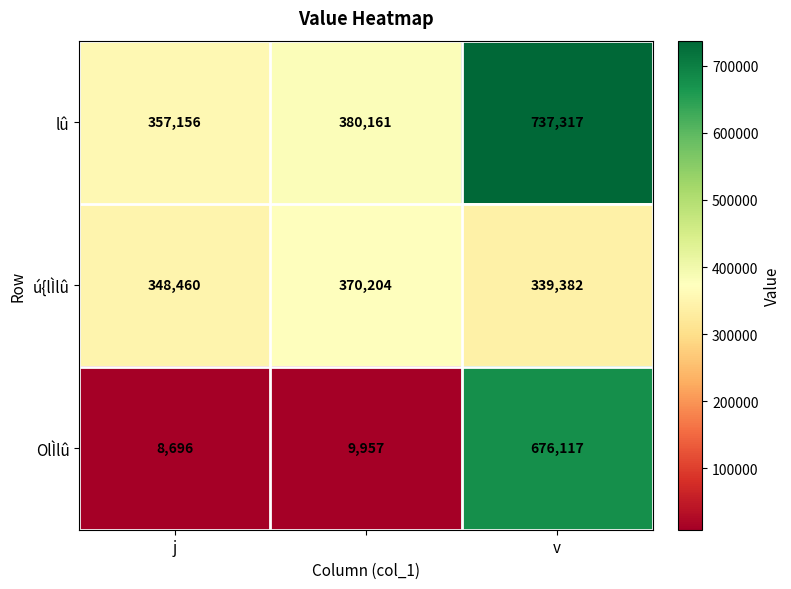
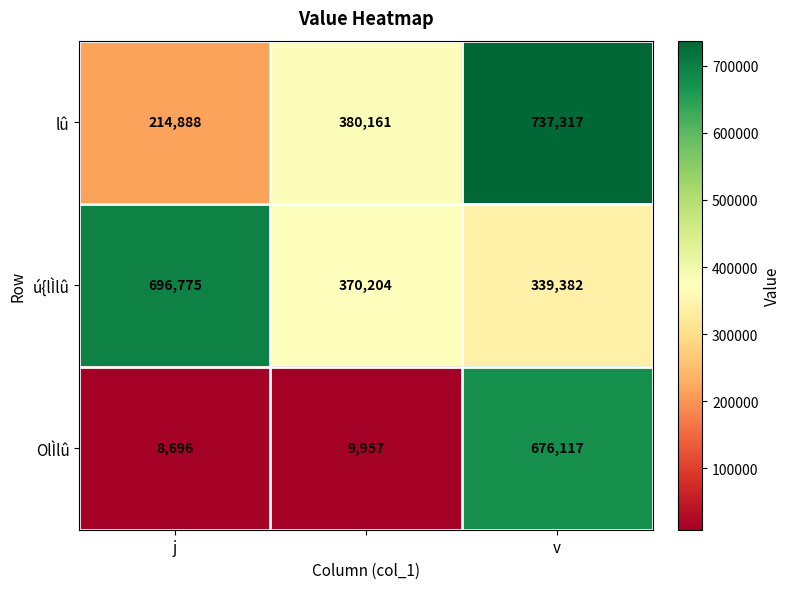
  {
    "lû": {
-     "j": "357,156",
+     "j": "214,888",
      "v": "737,317"
    },
    "ú{lÌlû": {
-     "j": "348,460",
+     "j": "696,775",
      "v": "339,382"
    },
    "OlÌlû": {
      "j": "8,696",
      "v": "676,117"
    }
  }
